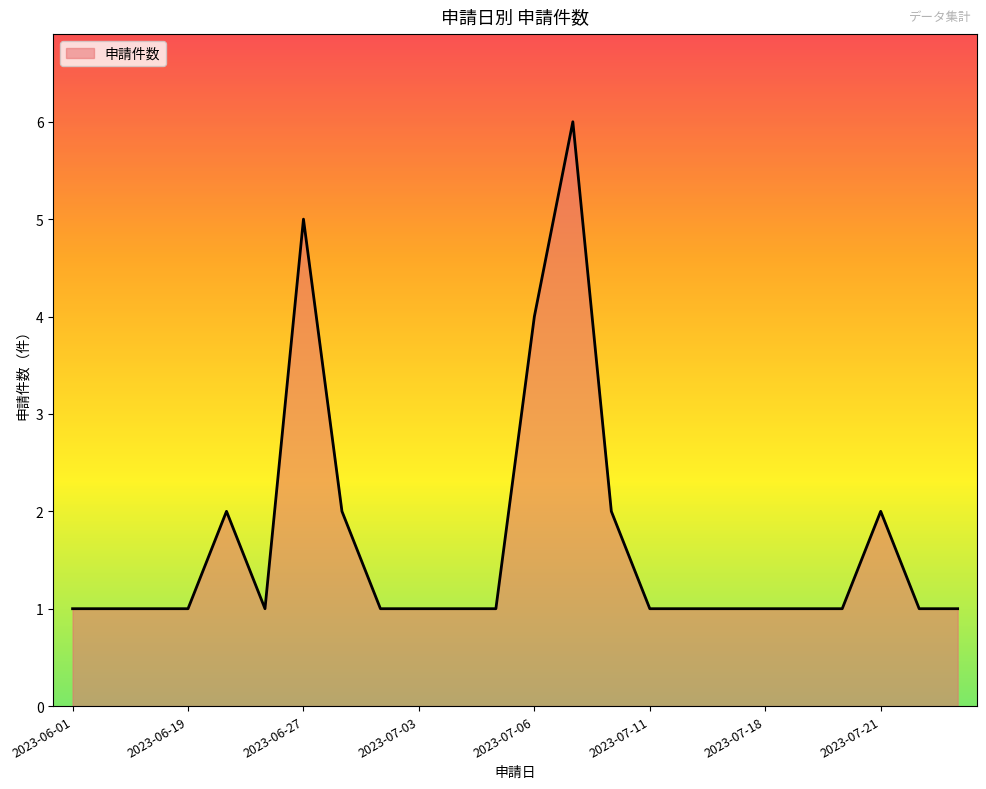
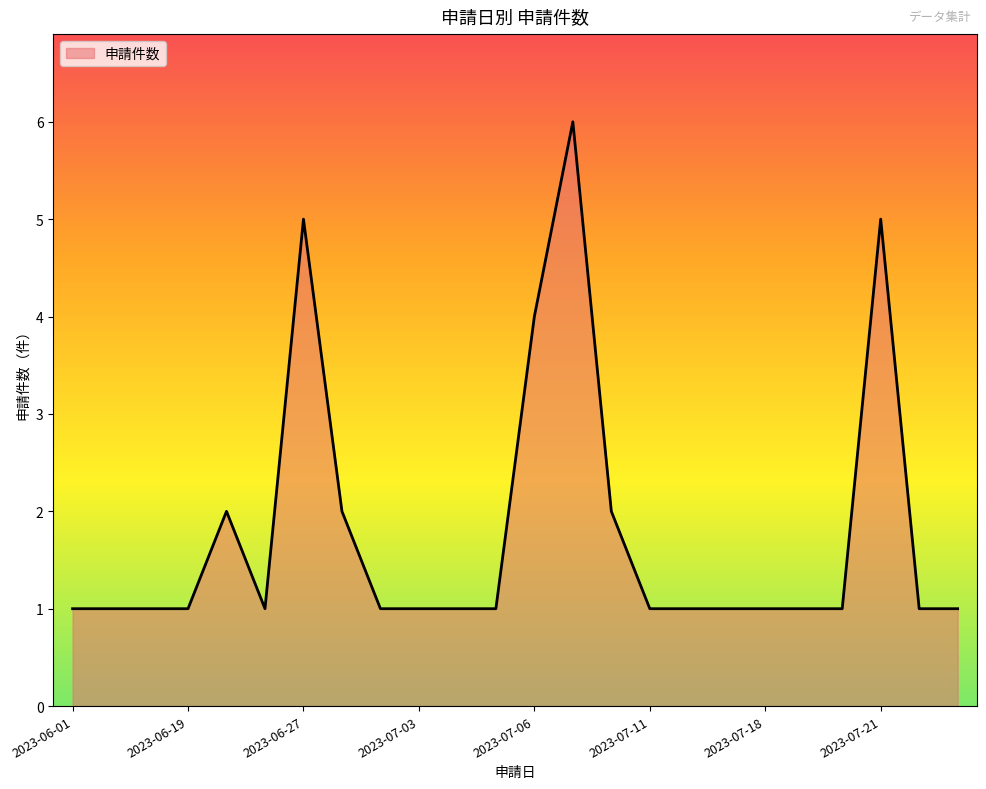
  {
    "2023-06-01": 1,
    "2023-06-19": 1,
    "2023-06-27": 5,
    "2023-07-03": 1,
    "2023-07-06": 4,
    "2023-07-11": 1,
    "2023-07-18": 1,
-   "2023-07-21": 2
+   "2023-07-21": 5
  }
